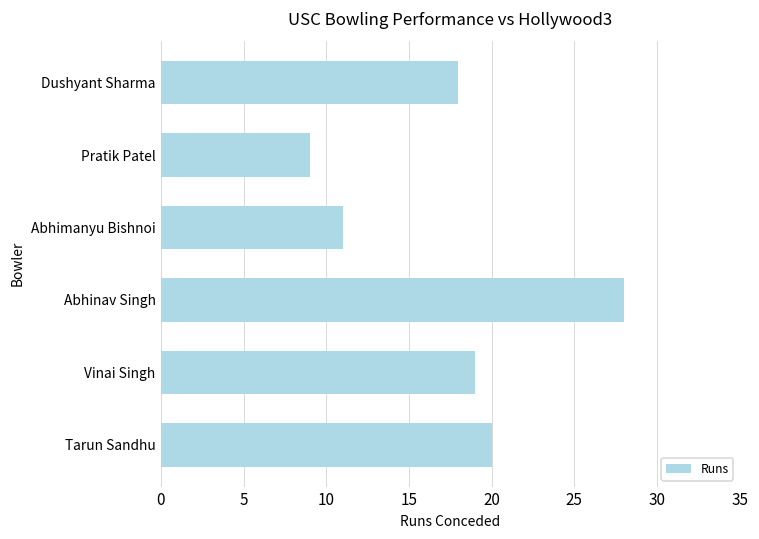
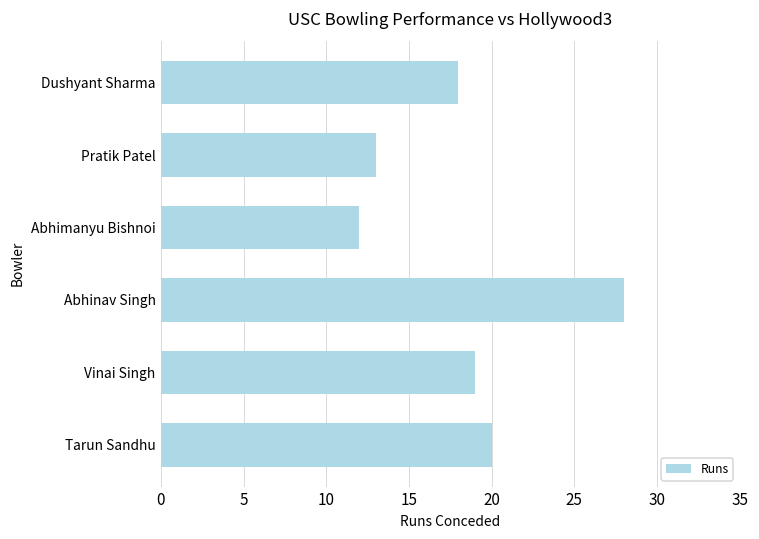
  {
    "Dushyant Sharma": 18,
-   "Pratik Patel": 9,
-   "Abhimanyu Bishnoi": 11,
+   "Pratik Patel": 13,
+   "Abhimanyu Bishnoi": 12,
    "Abhinav Singh": 28,
    "Vinai Singh": 19,
    "Tarun Sandhu": 20
  }
